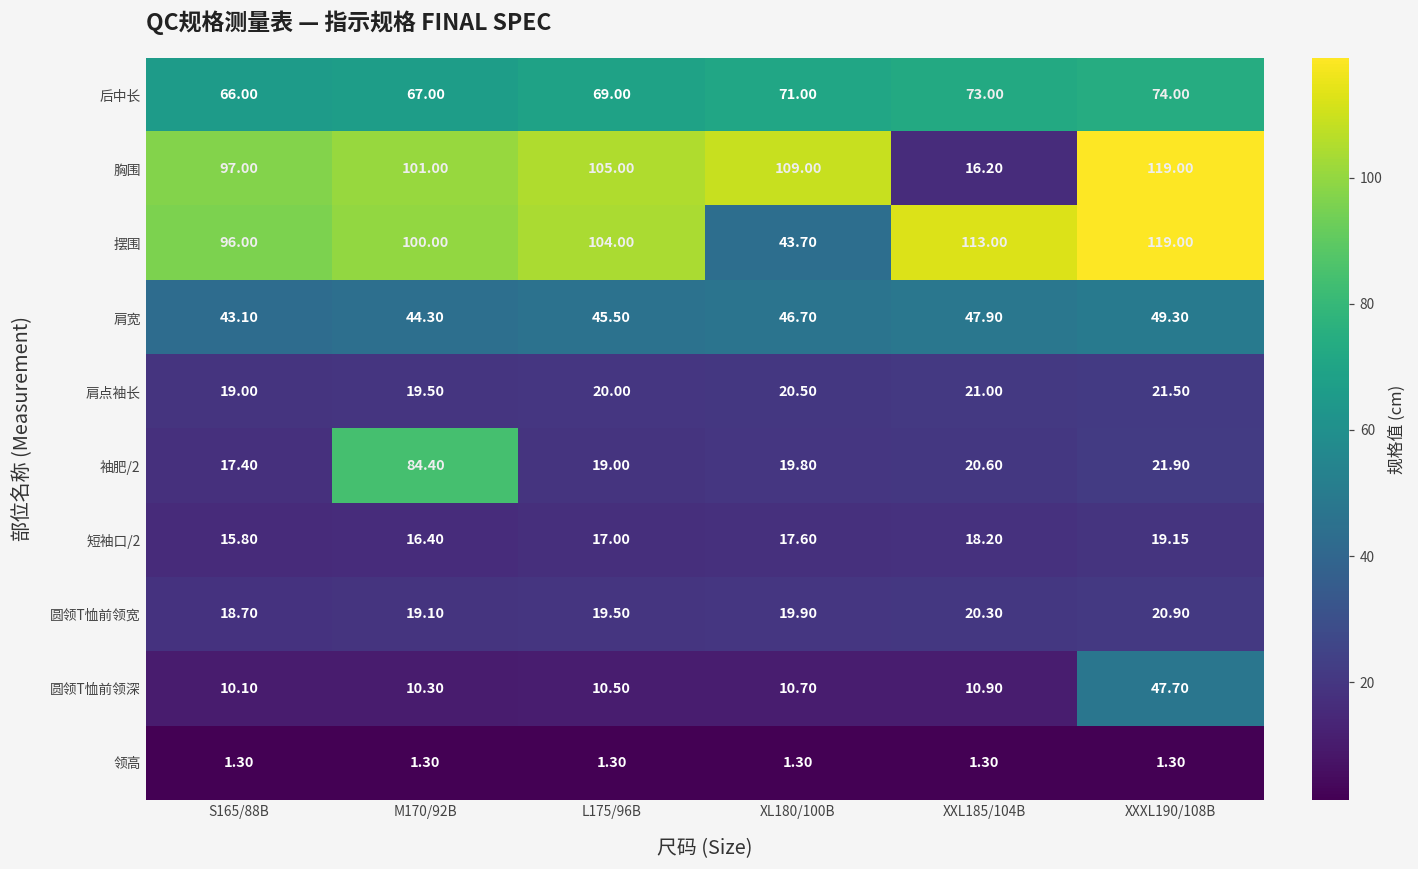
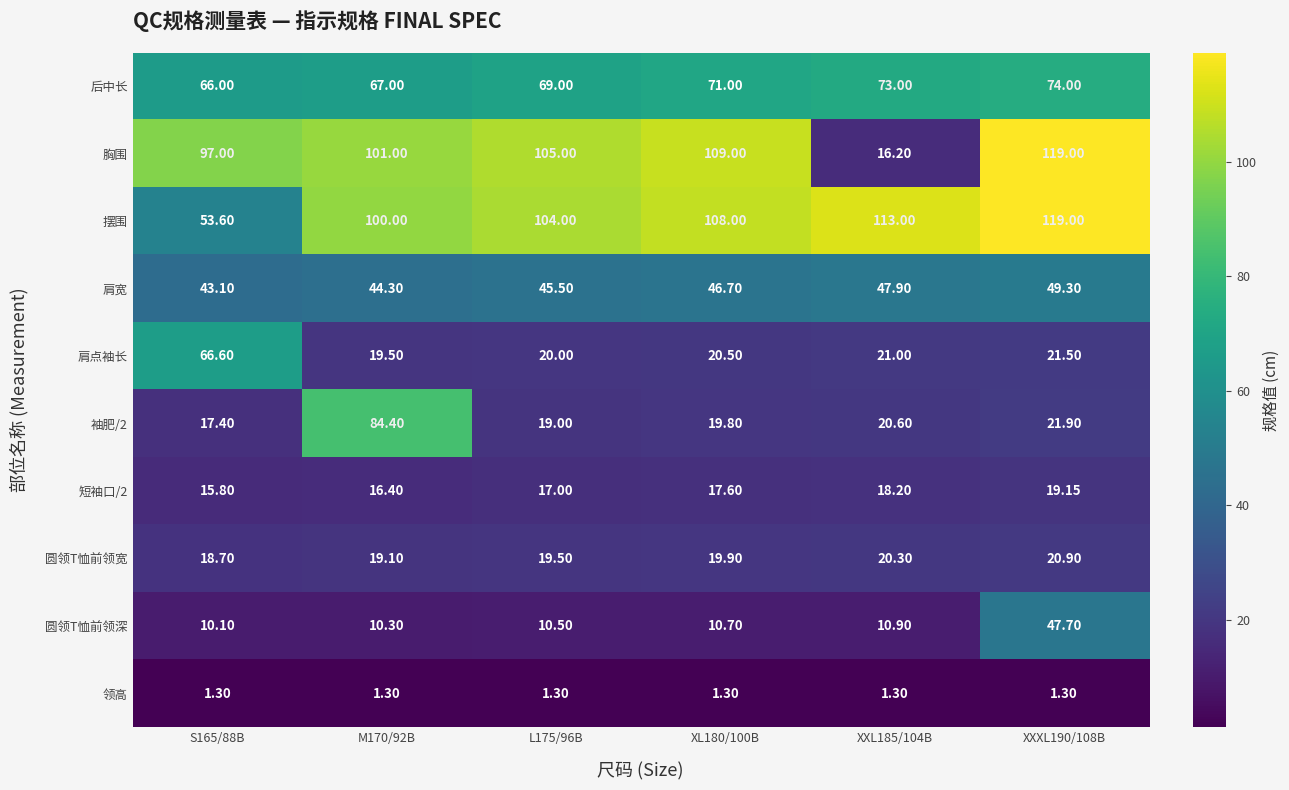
  {
    "后中长": {
      "S165/88B": 66.00,
      "M170/92B": 67.00,
      "L175/96B": 69.00,
      "XL180/100B": 71.00,
      "XXL185/104B": 73.00,
      "XXXL190/108B": 74.00
    },
    "胸围": {
      "S165/88B": 97.00,
      "M170/92B": 101.00,
      "L175/96B": 105.00,
      "XL180/100B": 109.00,
      "XXL185/104B": 16.20,
      "XXXL190/108B": 119.00
    },
    "摆围": {
-     "S165/88B": 96.00,
+     "S165/88B": 53.60,
      "M170/92B": 100.00,
      "L175/96B": 104.00,
-     "XL180/100B": 43.70,
+     "XL180/100B": 108.00,
      "XXL185/104B": 113.00,
      "XXXL190/108B": 119.00
    },
    "肩宽": {
      "S165/88B": 43.10,
      "M170/92B": 44.30,
      "L175/96B": 45.50,
      "XL180/100B": 46.70,
      "XXL185/104B": 47.90,
      "XXXL190/108B": 49.30
    },
    "肩点袖长": {
-     "S165/88B": 19.00,
+     "S165/88B": 66.60,
      "M170/92B": 19.50,
      "L175/96B": 20.00,
      "XL180/100B": 20.50,
      "XXL185/104B": 21.00,
      "XXXL190/108B": 21.50
    },
    "袖肥/2": {
      "S165/88B": 17.40,
      "M170/92B": 84.40,
      "L175/96B": 19.00,
      "XL180/100B": 19.80,
      "XXL185/104B": 20.60,
      "XXXL190/108B": 21.90
    },
    "短袖口/2": {
      "S165/88B": 15.80,
      "M170/92B": 16.40,
      "L175/96B": 17.00,
      "XL180/100B": 17.60,
      "XXL185/104B": 18.20,
      "XXXL190/108B": 19.15
    },
    "圆领T恤前领宽": {
      "S165/88B": 18.70,
      "M170/92B": 19.10,
      "L175/96B": 19.50,
      "XL180/100B": 19.90,
      "XXL185/104B": 20.30,
      "XXXL190/108B": 20.90
    },
    "圆领T恤前领深": {
      "S165/88B": 10.10,
      "M170/92B": 10.30,
      "L175/96B": 10.50,
      "XL180/100B": 10.70,
      "XXL185/104B": 10.90,
      "XXXL190/108B": 47.70
    },
    "领高": {
      "S165/88B": 1.30,
      "M170/92B": 1.30,
      "L175/96B": 1.30,
      "XL180/100B": 1.30,
      "XXL185/104B": 1.30,
      "XXXL190/108B": 1.30
    }
  }
